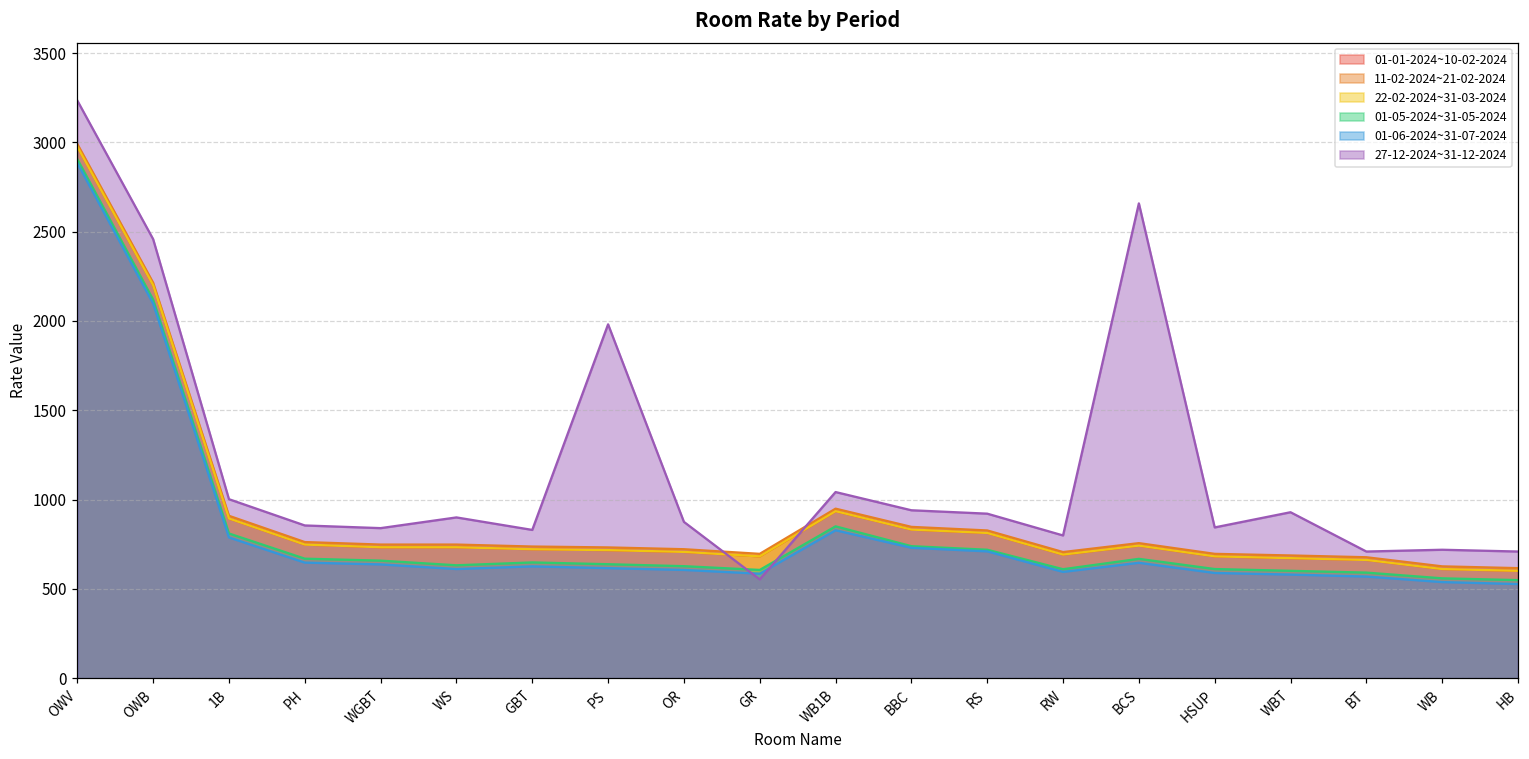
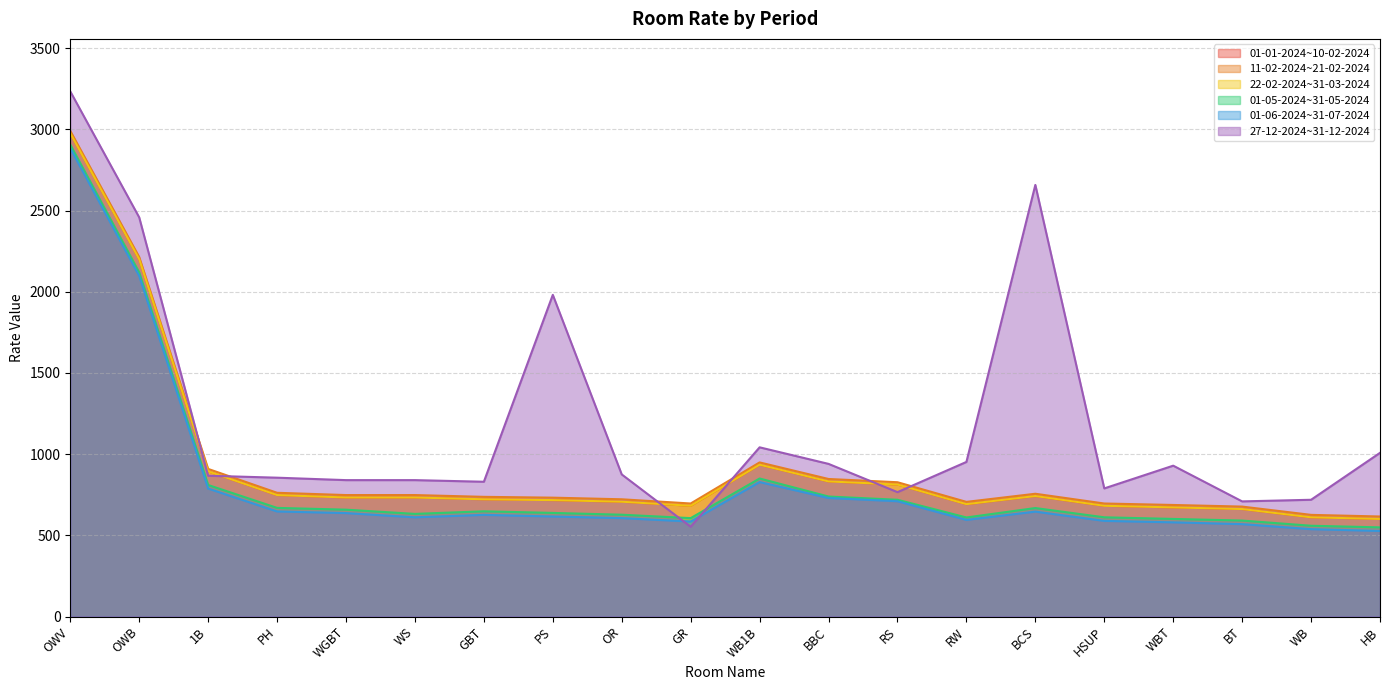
  {
    "01-05-2024~31-05-2024": {
      "OWV": 2910,
      "OWB": 2120,
      "1B": 810,
      "PH": 670,
      "WGBT": 660,
      "WS": 630,
      "GBT": 650,
      "PS": 640,
      "OR": 630,
      "GR": 610,
      "WB1B": 850,
      "BCS": 670,
      "HSUP": 610,
      "WBT": 600,
      "BT": 590,
      "WB": 560,
      "HB": 550
    },
    "01-06-2024~31-07-2024": {
      "OWV": 2880,
      "OWB": 2100,
      "1B": 790,
      "PH": 650,
      "WGBT": 640,
      "WS": 610,
      "GBT": 630,
      "PS": 620,
      "OR": 610,
      "GR": 590,
      "WB1B": 830,
      "BCS": 650,
      "HSUP": 590,
      "WBT": 580,
      "BT": 570,
      "WB": 540,
      "HB": 530
    },
    "27-12-2024~31-12-2024": {
      "OWV": 3230,
      "OWB": 2460,
-     "1B": 1000,
+     "1B": 870,
      "PH": 860,
      "WGBT": 840,
-     "WS": 900,
+     "WS": 840,
      "GBT": 830,
      "PS": 1980,
      "OR": 880,
      "GR": 550,
      "WB1B": 1040,
      "BBC": 940,
-     "RS": 920,
-     "RW": 800,
+     "RS": 770,
+     "RW": 950,
      "BCS": 2660,
-     "HSUP": 840,
+     "HSUP": 790,
      "WBT": 930,
      "BT": 710,
      "WB": 720,
-     "HB": 710
+     "HB": 1010
    }
  }
